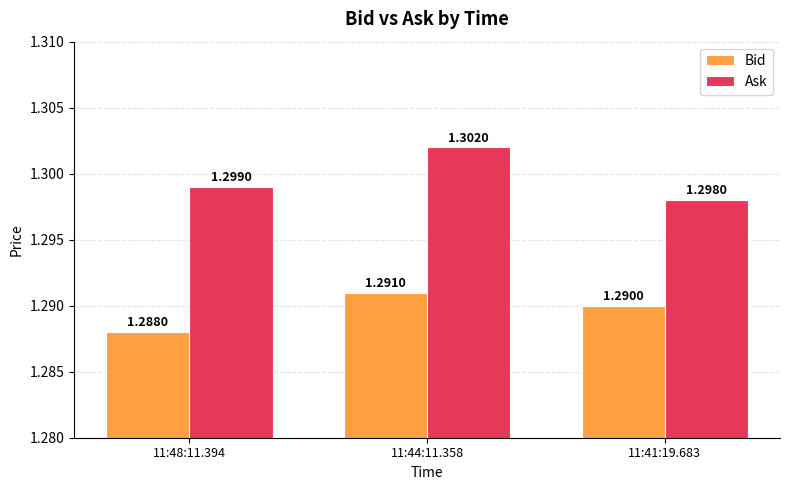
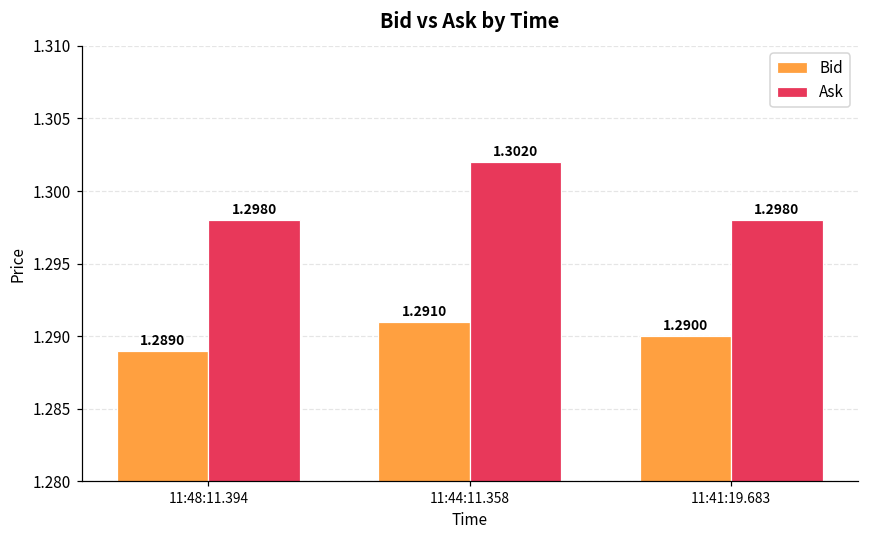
  {
    "Bid": {
-     "11:48:11.394": 1.2880,
+     "11:48:11.394": 1.2890,
      "11:44:11.358": 1.2910,
      "11:41:19.683": 1.2900
    },
    "Ask": {
-     "11:48:11.394": 1.2990,
+     "11:48:11.394": 1.2980,
      "11:44:11.358": 1.3020,
      "11:41:19.683": 1.2980
    }
  }
